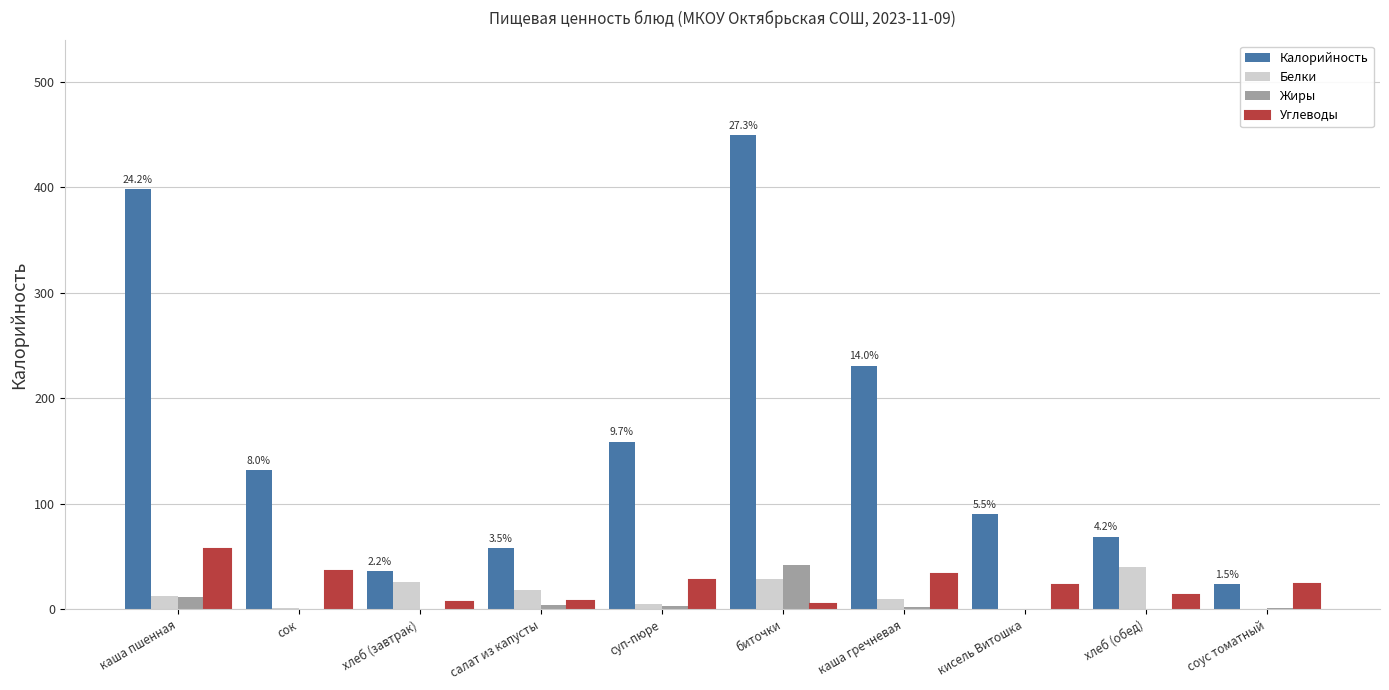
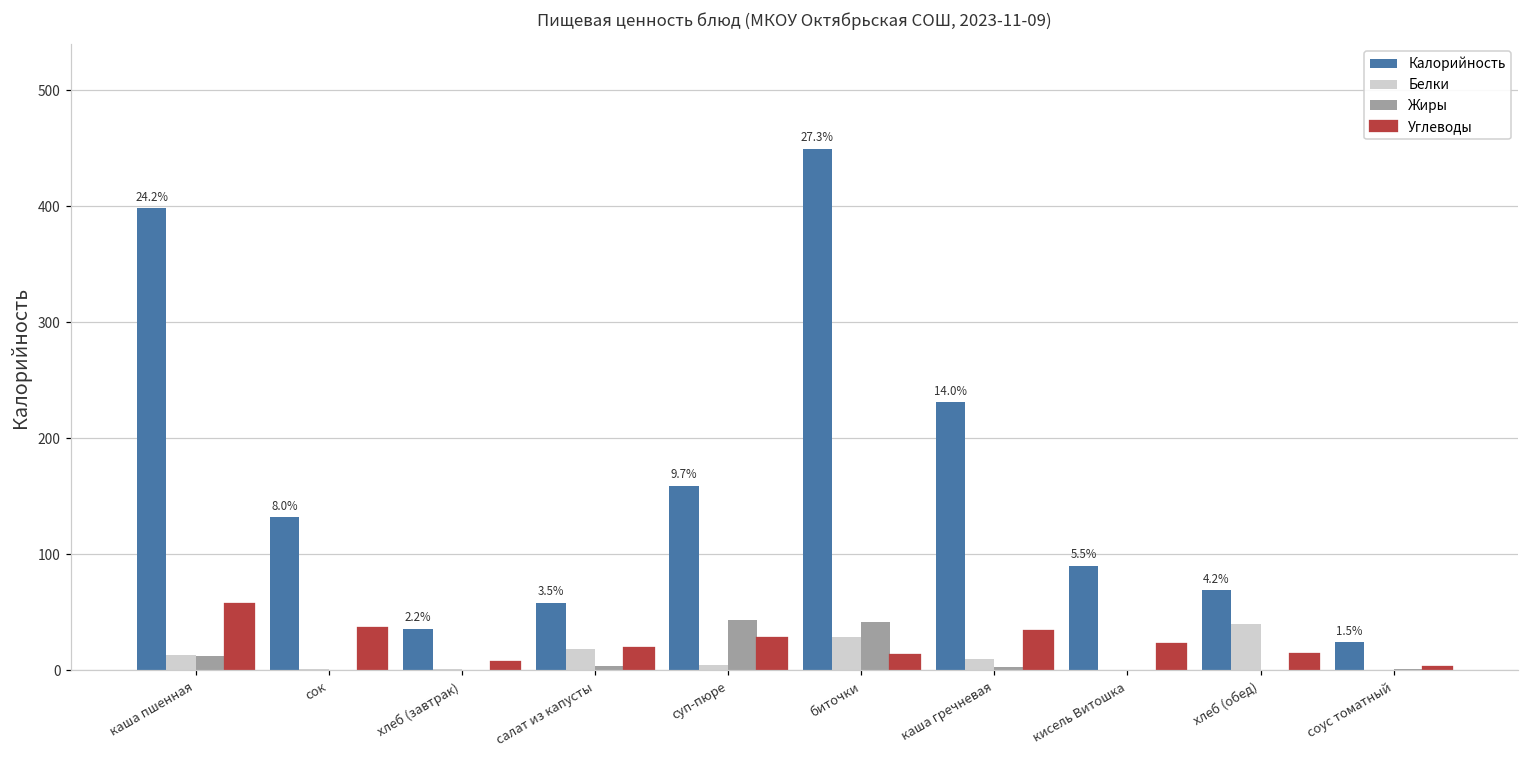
  {
    "Белки": {
      "каша пшенная": 13,
-     "хлеб (завтрак)": 26,
+     "хлеб (завтрак)": 1,
      "салат из капусты": 18,
      "суп-пюре": 5,
      "биточки": 29,
      "каша гречневая": 9,
      "кисель Витошка": 0,
      "хлеб (обед)": 40,
      "соус томатный": 0
    },
    "Жиры": {
      "каша пшенная": 12,
      "сок": 0,
      "хлеб (завтрак)": 0,
      "салат из капусты": 4,
-     "суп-пюре": 3,
+     "суп-пюре": 43,
      "биточки": 42,
      "каша гречневая": 2,
      "кисель Витошка": 0,
      "хлеб (обед)": 0
    },
    "Углеводы": {
      "каша пшенная": 57,
      "сок": 37,
      "хлеб (завтрак)": 7,
-     "салат из капусты": 8,
+     "салат из капусты": 19,
      "суп-пюре": 28,
-     "биточки": 5,
+     "биточки": 14,
      "каша гречневая": 34,
      "кисель Витошка": 23,
      "хлеб (обед)": 14,
-     "соус томатный": 24
+     "соус томатный": 3
    }
  }
